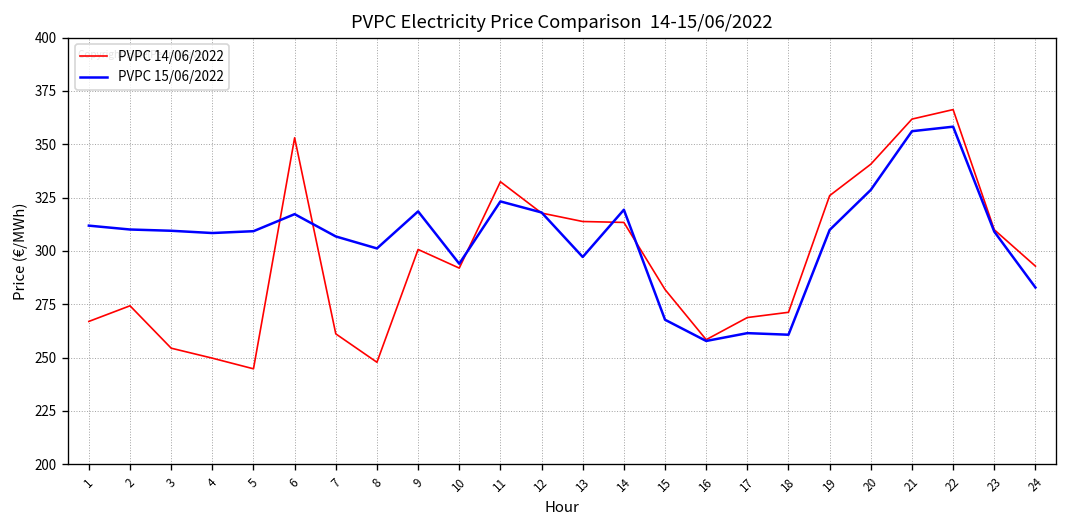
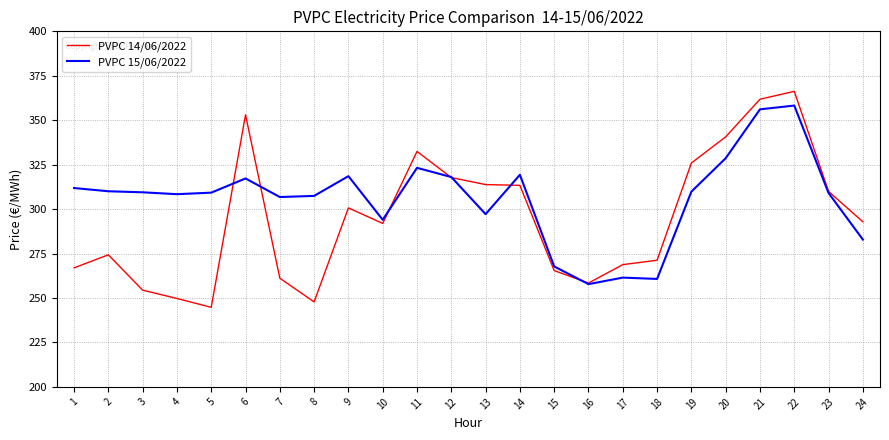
  {
    "PVPC 14/06/2022": {
      "1": 267,
      "2": 274,
      "3": 254,
      "4": 250,
      "5": 245,
      "6": 353,
      "7": 261,
      "8": 248,
      "9": 301,
      "10": 292,
      "11": 332,
      "13": 314,
      "14": 313,
-     "15": 282,
+     "15": 265,
      "17": 269,
      "18": 271,
      "19": 326,
      "20": 341,
      "21": 362,
      "22": 366,
      "24": 293
    },
    "PVPC 15/06/2022": {
      "1": 312,
      "2": 310,
      "3": 309,
      "4": 308,
      "5": 309,
      "6": 317,
      "7": 307,
-     "8": 301,
+     "8": 307,
      "9": 319,
      "10": 294,
      "11": 323,
      "13": 297,
      "14": 319,
      "15": 268,
      "17": 261,
      "18": 261,
      "19": 310,
      "20": 329,
      "21": 356,
      "22": 358,
      "24": 283
    }
  }
